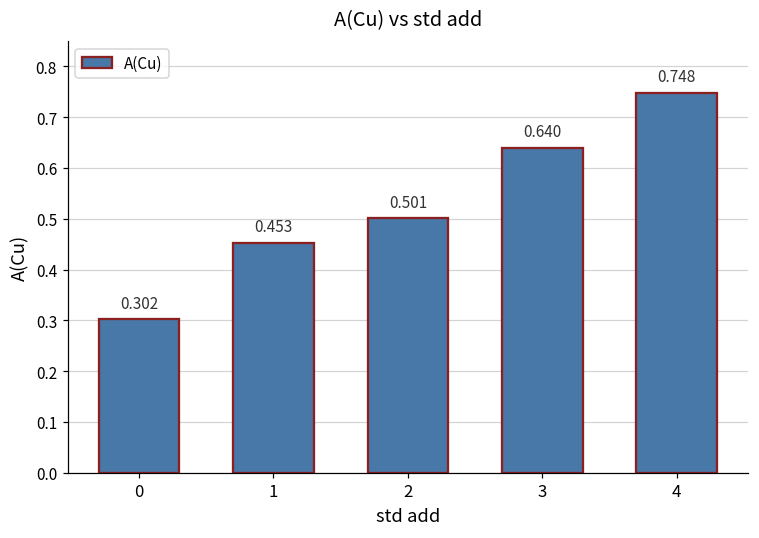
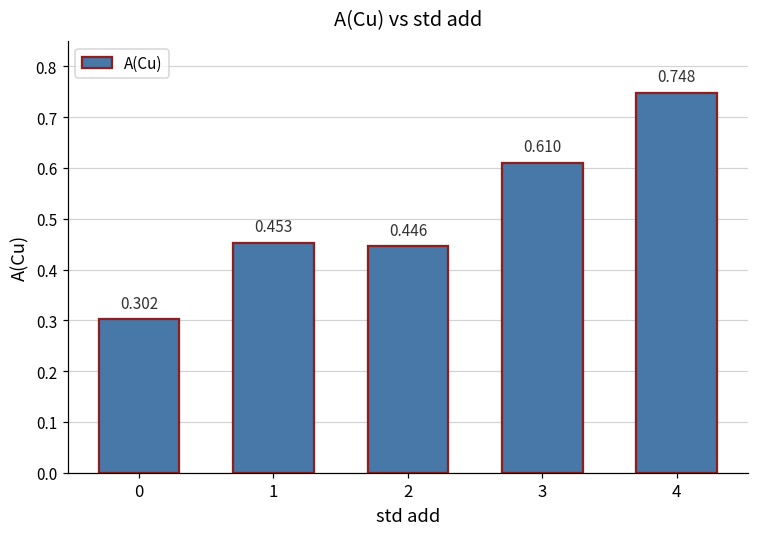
  {
    "0": 0.302,
    "1": 0.453,
-   "2": 0.501,
-   "3": 0.640,
+   "2": 0.446,
+   "3": 0.610,
    "4": 0.748
  }
